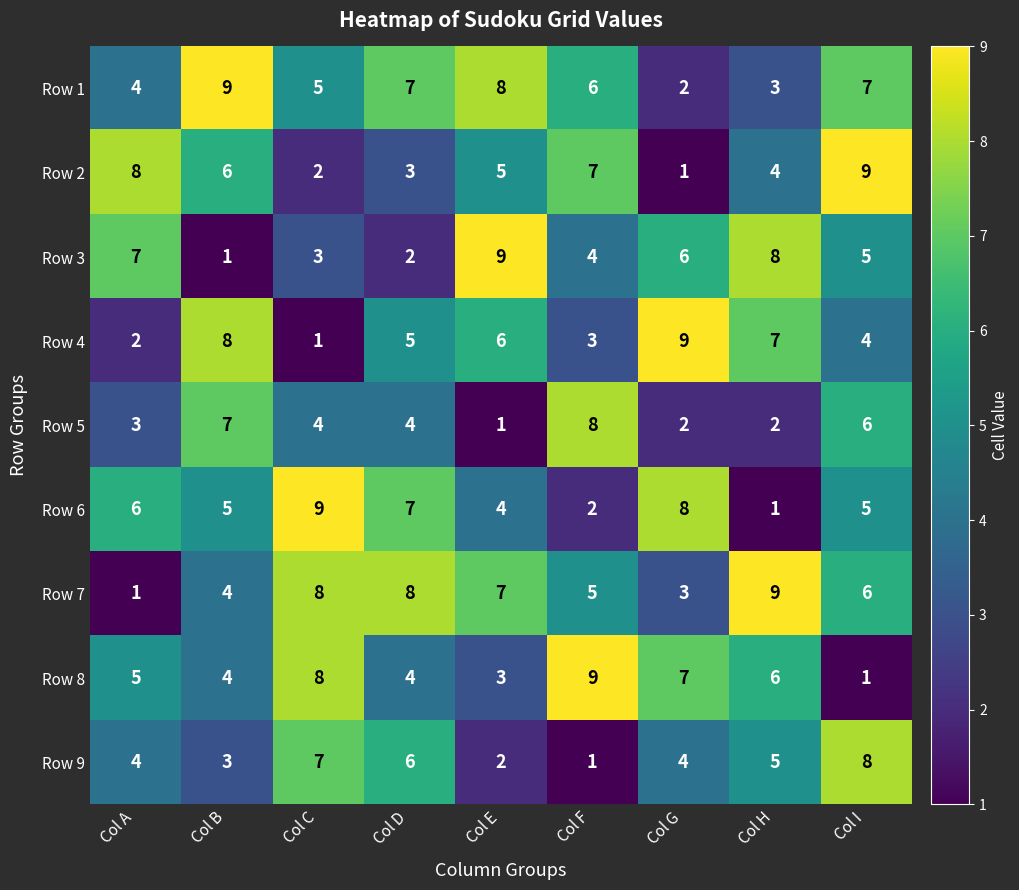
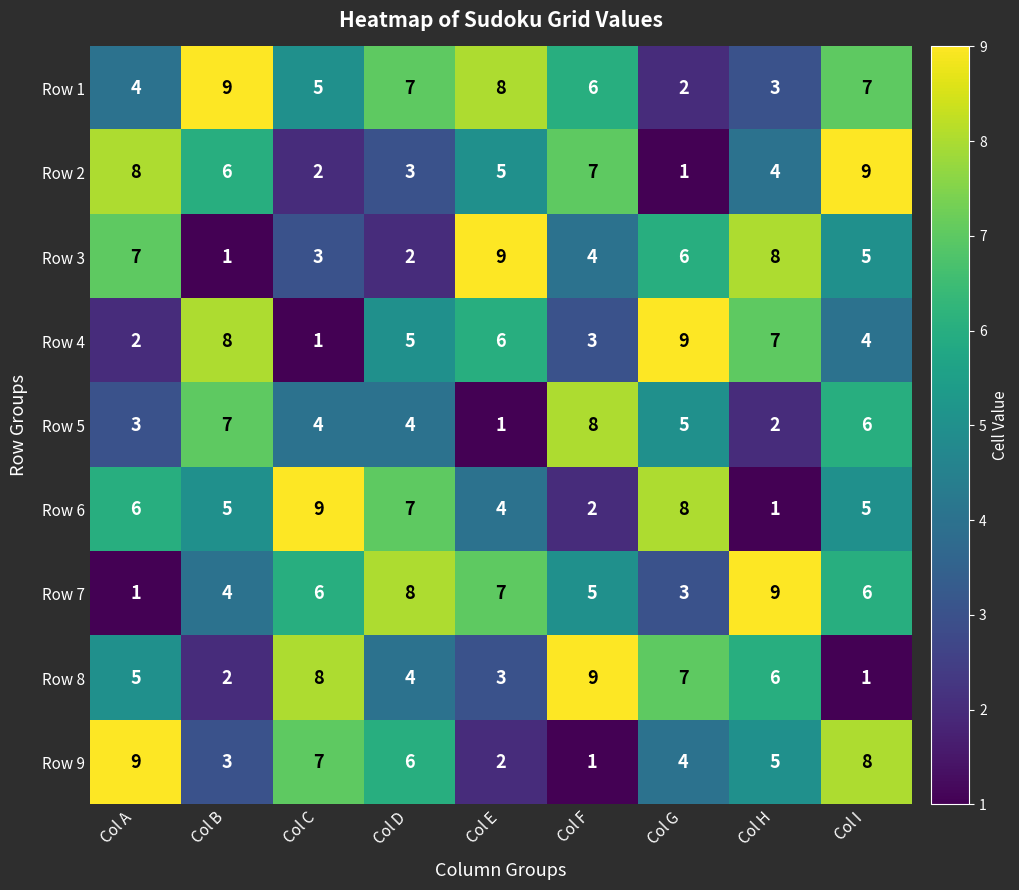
  {
    "Row 1": {
      "Col A": 4,
      "Col B": 9,
      "Col C": 5,
      "Col D": 7,
      "Col E": 8,
      "Col F": 6,
      "Col G": 2,
      "Col H": 3,
      "Col I": 7
    },
    "Row 2": {
      "Col A": 8,
      "Col B": 6,
      "Col C": 2,
      "Col D": 3,
      "Col E": 5,
      "Col F": 7,
      "Col G": 1,
      "Col H": 4,
      "Col I": 9
    },
    "Row 3": {
      "Col A": 7,
      "Col B": 1,
      "Col C": 3,
      "Col D": 2,
      "Col E": 9,
      "Col F": 4,
      "Col G": 6,
      "Col H": 8,
      "Col I": 5
    },
    "Row 4": {
      "Col A": 2,
      "Col B": 8,
      "Col C": 1,
      "Col D": 5,
      "Col E": 6,
      "Col F": 3,
      "Col G": 9,
      "Col H": 7,
      "Col I": 4
    },
    "Row 5": {
      "Col A": 3,
      "Col B": 7,
      "Col C": 4,
      "Col D": 4,
      "Col E": 1,
      "Col F": 8,
-     "Col G": 2,
+     "Col G": 5,
      "Col H": 2,
      "Col I": 6
    },
    "Row 6": {
      "Col A": 6,
      "Col B": 5,
      "Col C": 9,
      "Col D": 7,
      "Col E": 4,
      "Col F": 2,
      "Col G": 8,
      "Col H": 1,
      "Col I": 5
    },
    "Row 7": {
      "Col A": 1,
      "Col B": 4,
-     "Col C": 8,
+     "Col C": 6,
      "Col D": 8,
      "Col E": 7,
      "Col F": 5,
      "Col G": 3,
      "Col H": 9,
      "Col I": 6
    },
    "Row 8": {
      "Col A": 5,
-     "Col B": 4,
+     "Col B": 2,
      "Col C": 8,
      "Col D": 4,
      "Col E": 3,
      "Col F": 9,
      "Col G": 7,
      "Col H": 6,
      "Col I": 1
    },
    "Row 9": {
-     "Col A": 4,
+     "Col A": 9,
      "Col B": 3,
      "Col C": 7,
      "Col D": 6,
      "Col E": 2,
      "Col F": 1,
      "Col G": 4,
      "Col H": 5,
      "Col I": 8
    }
  }
